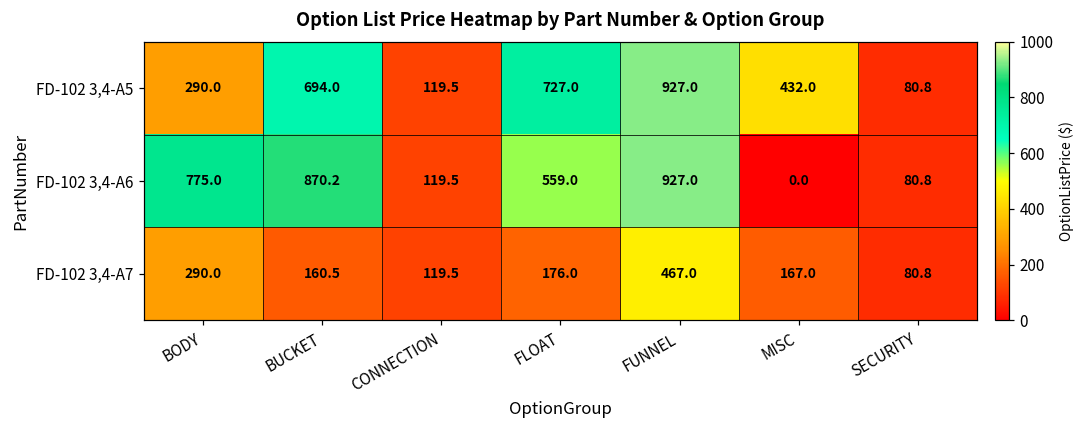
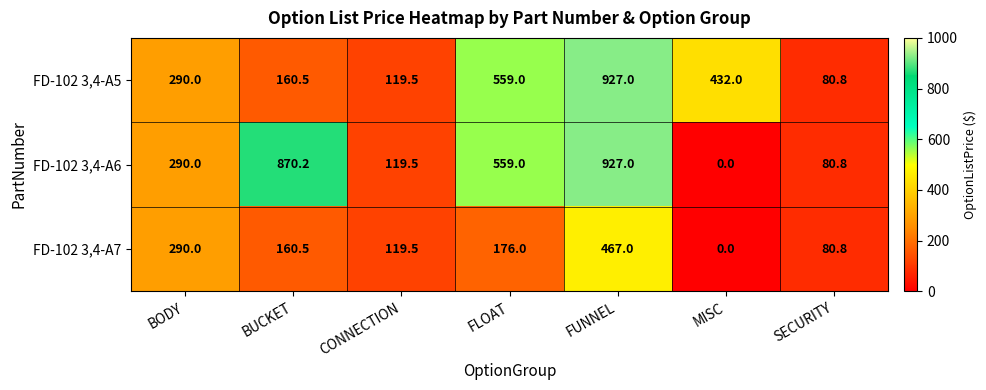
  {
    "FD-102 3,4-A5": {
      "BODY": 290.0,
-     "BUCKET": 694.0,
+     "BUCKET": 160.5,
      "CONNECTION": 119.5,
-     "FLOAT": 727.0,
+     "FLOAT": 559.0,
      "FUNNEL": 927.0,
      "MISC": 432.0,
      "SECURITY": 80.8
    },
    "FD-102 3,4-A6": {
-     "BODY": 775.0,
+     "BODY": 290.0,
      "BUCKET": 870.2,
      "CONNECTION": 119.5,
      "FLOAT": 559.0,
      "FUNNEL": 927.0,
      "MISC": 0.0,
      "SECURITY": 80.8
    },
    "FD-102 3,4-A7": {
      "BODY": 290.0,
      "BUCKET": 160.5,
      "CONNECTION": 119.5,
      "FLOAT": 176.0,
      "FUNNEL": 467.0,
-     "MISC": 167.0,
+     "MISC": 0.0,
      "SECURITY": 80.8
    }
  }
